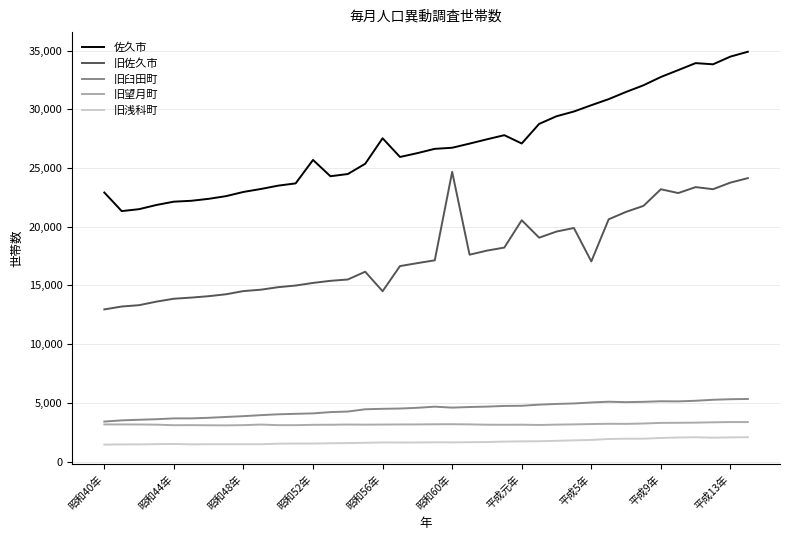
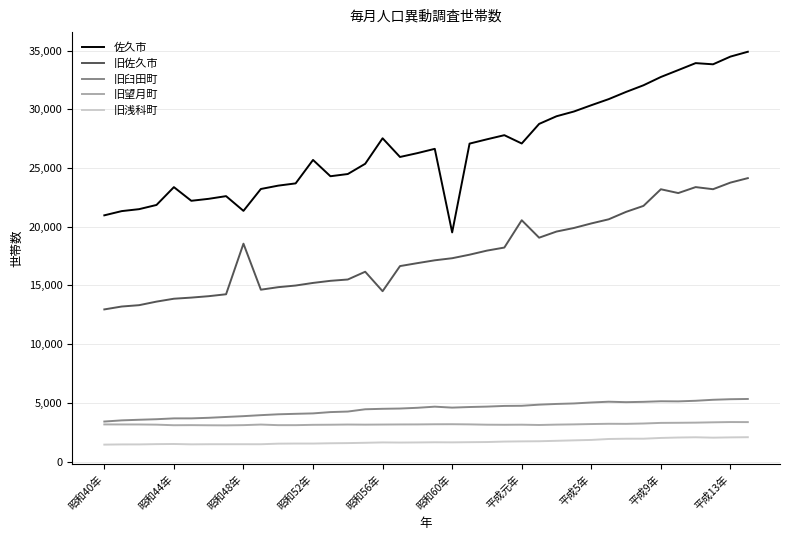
  {
    "佐久市": {
-     "昭和40年": "22,900",
-     "昭和44年": "22,100",
-     "昭和48年": "23,000",
+     "昭和40年": "21,000",
+     "昭和44年": "23,400",
+     "昭和48年": "21,400",
      "昭和52年": "25,700",
      "昭和56年": "27,500",
-     "昭和60年": "26,700",
+     "昭和60年": "19,500",
      "平成元年": "27,100",
      "平成5年": "30,400",
      "平成9年": "32,800",
      "平成13年": "34,500"
    },
    "旧佐久市": {
      "昭和40年": "13,000",
      "昭和44年": "13,900",
-     "昭和48年": "14,500",
+     "昭和48年": "18,600",
      "昭和52年": "15,200",
      "昭和56年": "14,500",
-     "昭和60年": "24,700",
+     "昭和60年": "17,300",
      "平成元年": "20,600",
-     "平成5年": "17,000",
+     "平成5年": "20,300",
      "平成9年": "23,200",
      "平成13年": "23,800"
    }
  }
